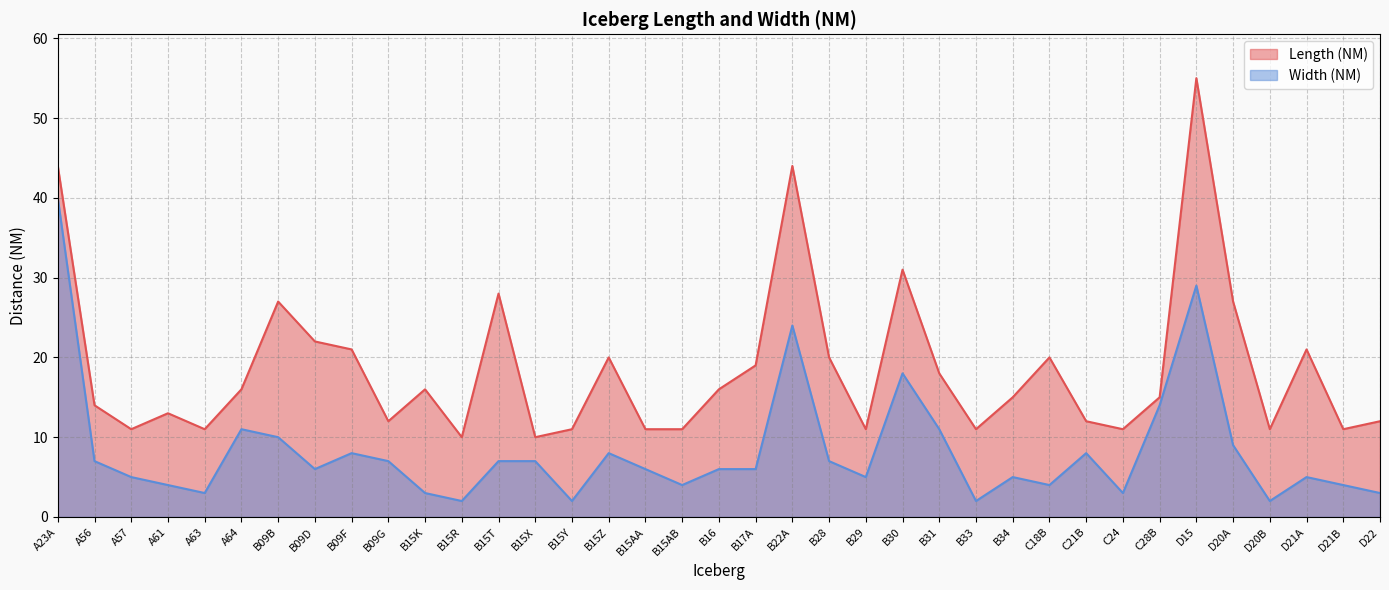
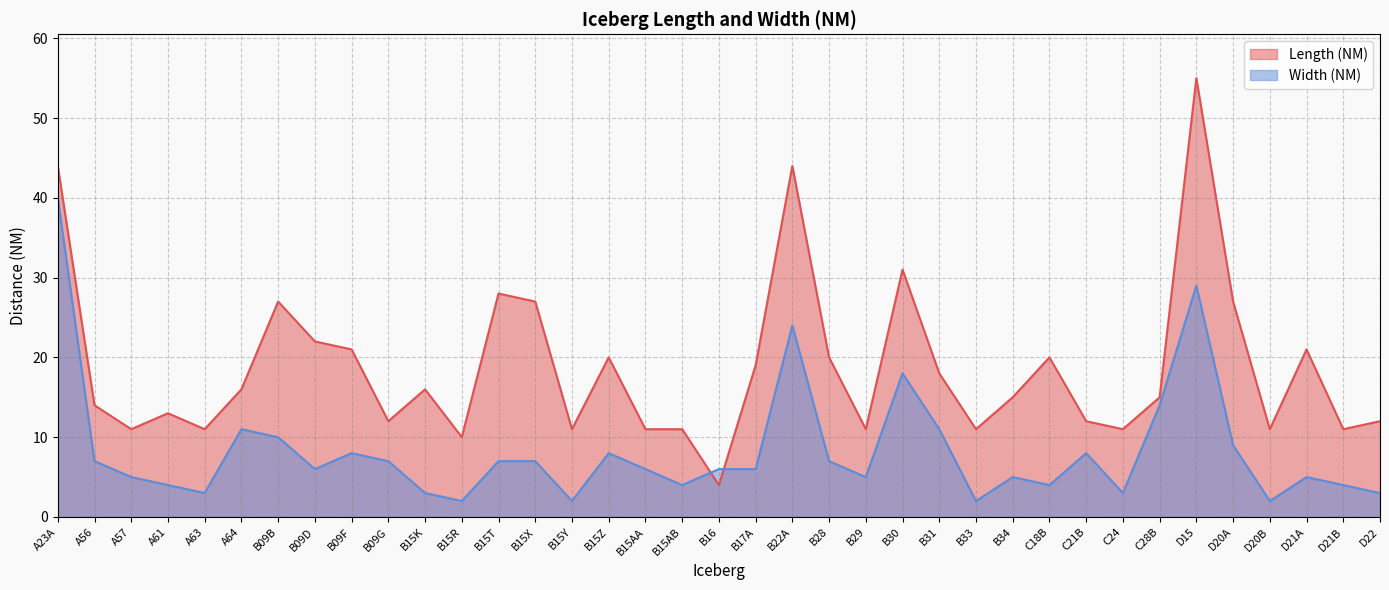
  {
    "Length (NM)": {
      "A23A": 44,
      "A56": 14,
      "A57": 11,
      "A61": 13,
      "A63": 11,
      "A64": 16,
      "B09B": 27,
      "B09D": 22,
      "B09F": 21,
      "B09G": 12,
      "B15K": 16,
      "B15R": 10,
      "B15T": 28,
-     "B15X": 10,
+     "B15X": 27,
      "B15Y": 11,
      "B15Z": 20,
      "B15AA": 11,
      "B15AB": 11,
-     "B16": 16,
+     "B16": 4,
      "B17A": 19,
      "B22A": 44,
      "B28": 20,
      "B29": 11,
      "B30": 31,
      "B31": 18,
      "B33": 11,
      "B34": 15,
      "C18B": 20,
      "C21B": 12,
      "C24": 11,
      "C28B": 15,
      "D15": 55,
      "D20A": 27,
      "D20B": 11,
      "D21A": 21,
      "D21B": 11,
      "D22": 12
    },
    "Width (NM)": {
      "A23A": 40,
      "A56": 7,
      "A57": 5,
      "A61": 4,
      "A63": 3,
      "A64": 11,
      "B09B": 10,
      "B09D": 6,
      "B09F": 8,
      "B09G": 7,
      "B15K": 3,
      "B15R": 2,
      "B15T": 7,
      "B15X": 7,
      "B15Y": 2,
      "B15Z": 8,
      "B15AA": 6,
      "B15AB": 4,
      "B16": 6,
      "B17A": 6,
      "B22A": 24,
      "B28": 7,
      "B29": 5,
      "B30": 18,
      "B31": 11,
      "B33": 2,
      "B34": 5,
      "C18B": 4,
      "C21B": 8,
      "C24": 3,
      "C28B": 14,
      "D15": 29,
      "D20A": 9,
      "D20B": 2,
      "D21A": 5,
      "D21B": 4,
      "D22": 3
    }
  }
